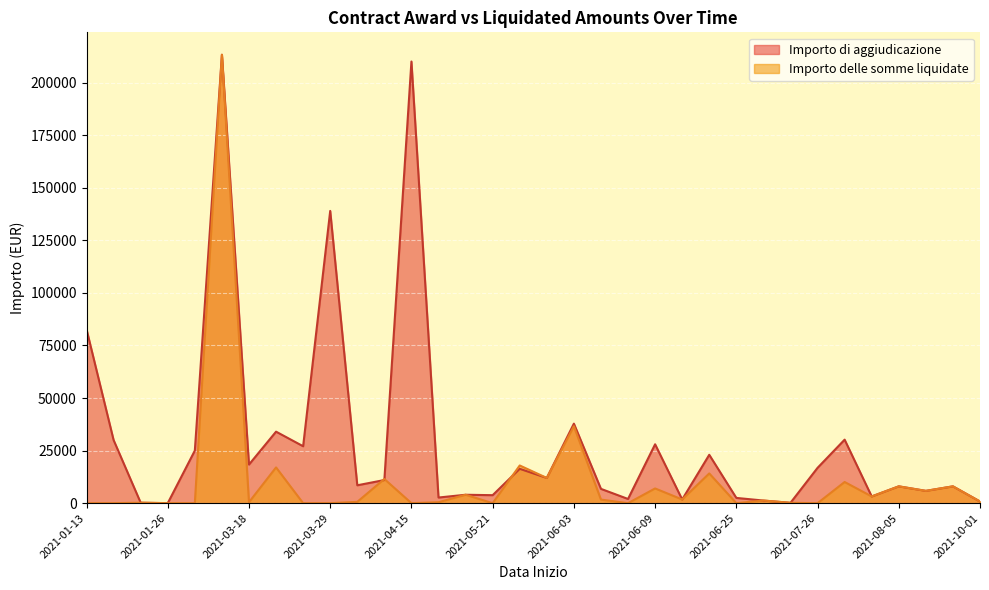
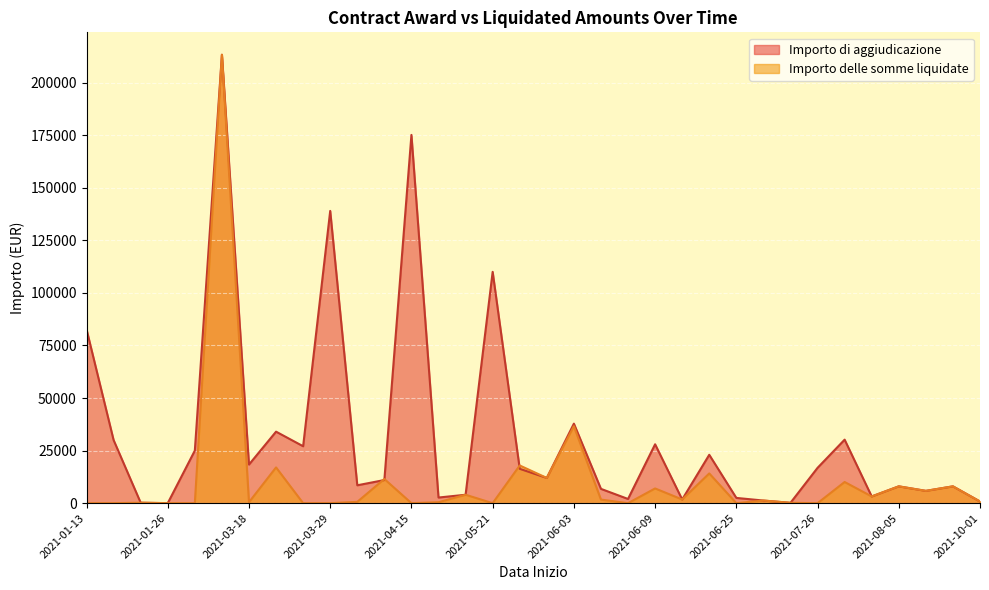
  {
    "Importo di aggiudicazione": {
      "2021-01-13": 83000,
-     "2021-04-15": 210000,
-     "2021-05-21": 4000,
+     "2021-04-15": 175000,
+     "2021-05-21": 110000,
      "2021-06-03": 38000
    },
    "Importo delle somme liquidate": {
      "2021-01-13": 0,
      "2021-04-15": 0,
      "2021-05-21": 0,
      "2021-06-03": 37000
    }
  }
